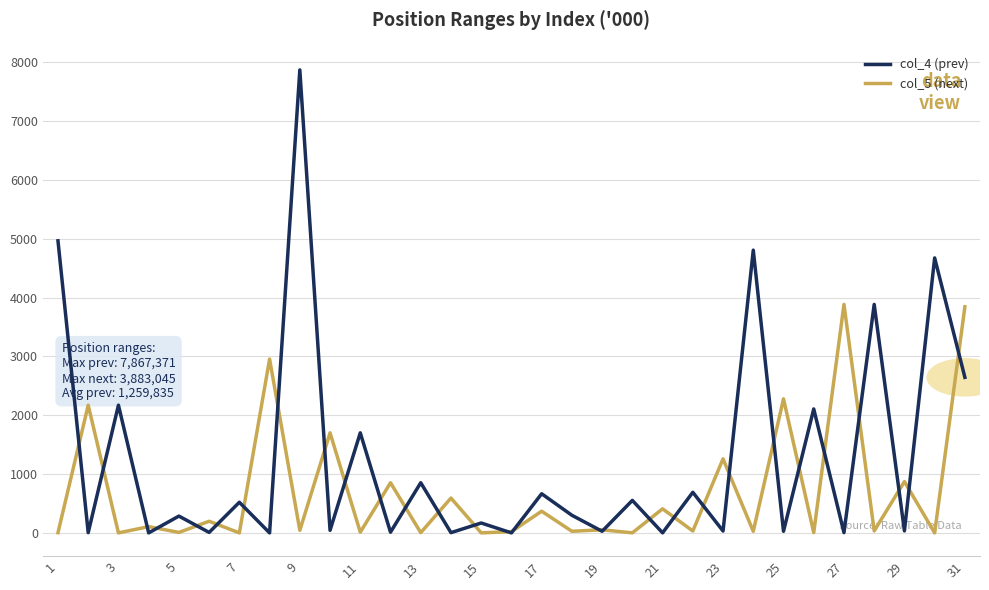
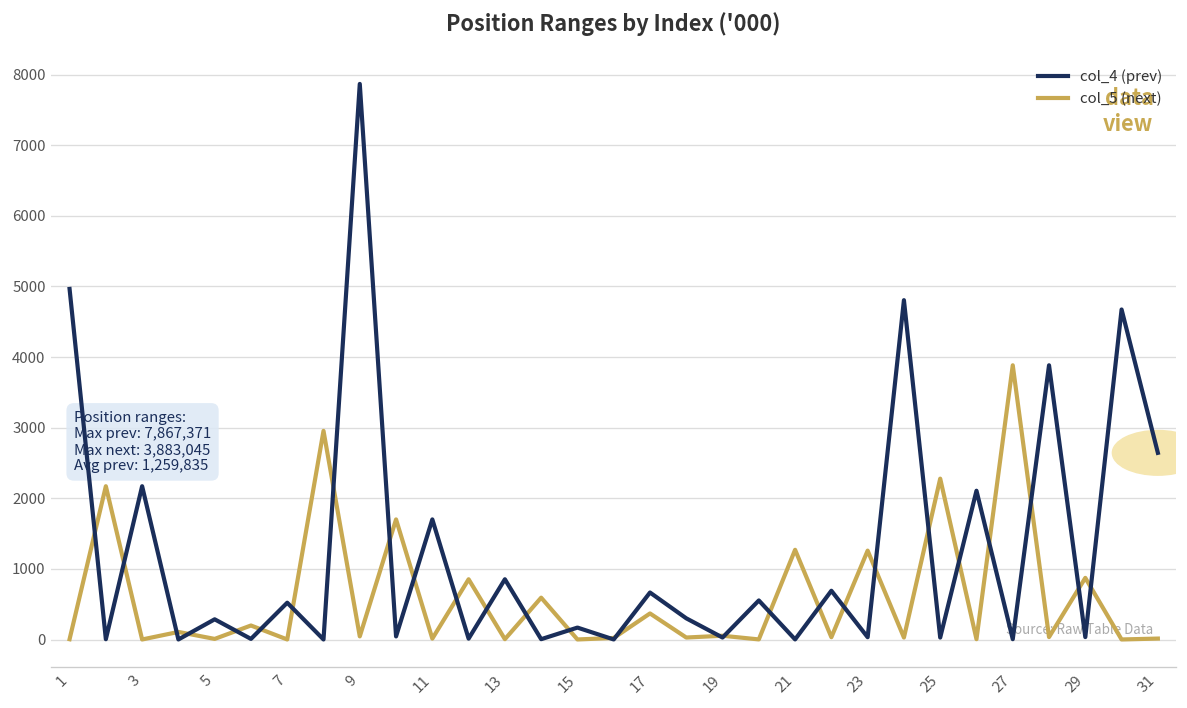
  {
    "col_4 (prev)": {
      "7": 500,
      "9": 7900,
      "11": 1700,
      "13": 900,
      "15": 200,
      "17": 700,
      "21": 0,
      "23": 0,
      "25": 0,
      "27": 0,
      "29": 0,
      "31": 2600
    },
    "col_5 (next)": {
      "7": 0,
      "9": 0,
      "11": 0,
      "13": 0,
      "15": 0,
      "17": 400,
-     "21": 400,
+     "21": 1300,
      "23": 1300,
      "25": 2300,
      "27": 3900,
      "29": 900,
-     "31": 3800
+     "31": 0
    }
  }
